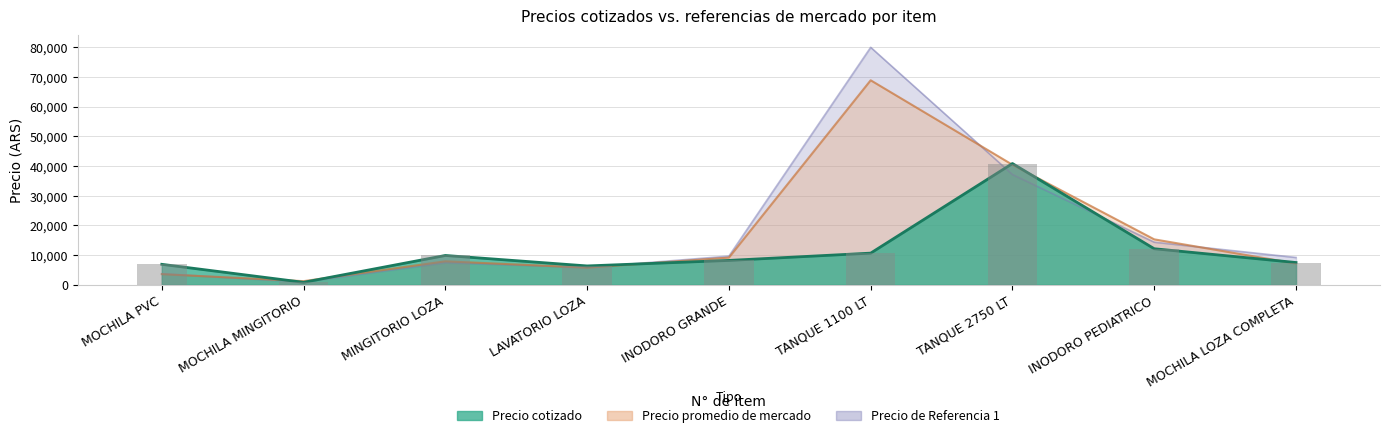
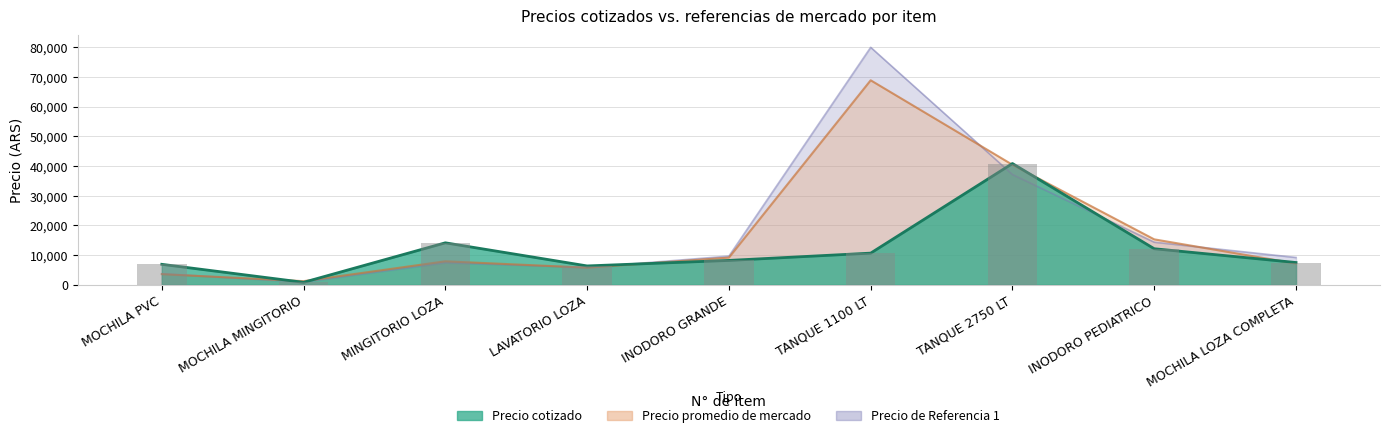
  {
    "Precio cotizado": {
      "MOCHILA PVC": "7,000",
-     "MINGITORIO LOZA": "10,000",
+     "MINGITORIO LOZA": "14,000",
      "LAVATORIO LOZA": "6,000",
      "INODORO GRANDE": "8,000",
      "TANQUE 1100 LT": "11,000",
      "TANQUE 2750 LT": "41,000",
      "INODORO PEDIATRICO": "12,000",
      "MOCHILA LOZA COMPLETA": "7,000"
    }
  }
